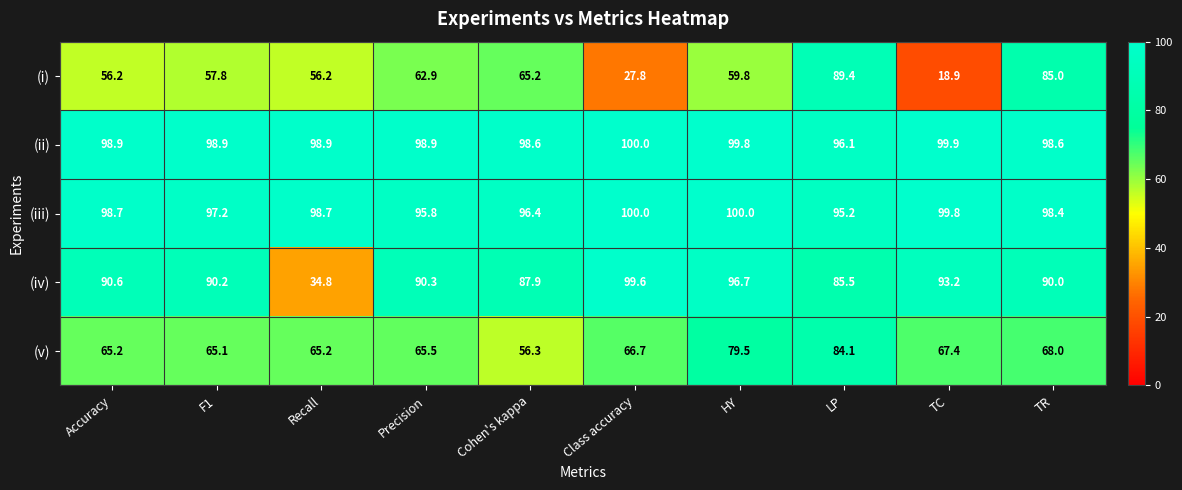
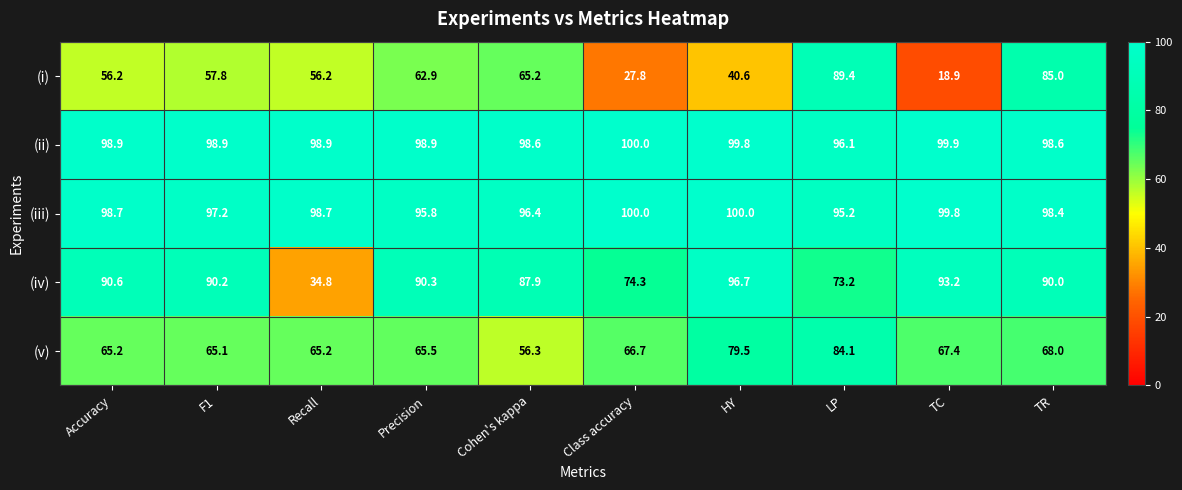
  {
    "(i)": {
      "Accuracy": 56.2,
      "F1": 57.8,
      "Recall": 56.2,
      "Precision": 62.9,
      "Cohen's kappa": 65.2,
      "Class accuracy": 27.8,
-     "HY": 59.8,
+     "HY": 40.6,
      "LP": 89.4,
      "TC": 18.9,
      "TR": 85.0
    },
    "(ii)": {
      "Accuracy": 98.9,
      "F1": 98.9,
      "Recall": 98.9,
      "Precision": 98.9,
      "Cohen's kappa": 98.6,
      "Class accuracy": 100.0,
      "HY": 99.8,
      "LP": 96.1,
      "TC": 99.9,
      "TR": 98.6
    },
    "(iii)": {
      "Accuracy": 98.7,
      "F1": 97.2,
      "Recall": 98.7,
      "Precision": 95.8,
      "Cohen's kappa": 96.4,
      "Class accuracy": 100.0,
      "HY": 100.0,
      "LP": 95.2,
      "TC": 99.8,
      "TR": 98.4
    },
    "(iv)": {
      "Accuracy": 90.6,
      "F1": 90.2,
      "Recall": 34.8,
      "Precision": 90.3,
      "Cohen's kappa": 87.9,
-     "Class accuracy": 99.6,
+     "Class accuracy": 74.3,
      "HY": 96.7,
-     "LP": 85.5,
+     "LP": 73.2,
      "TC": 93.2,
      "TR": 90.0
    },
    "(v)": {
      "Accuracy": 65.2,
      "F1": 65.1,
      "Recall": 65.2,
      "Precision": 65.5,
      "Cohen's kappa": 56.3,
      "Class accuracy": 66.7,
      "HY": 79.5,
      "LP": 84.1,
      "TC": 67.4,
      "TR": 68.0
    }
  }
